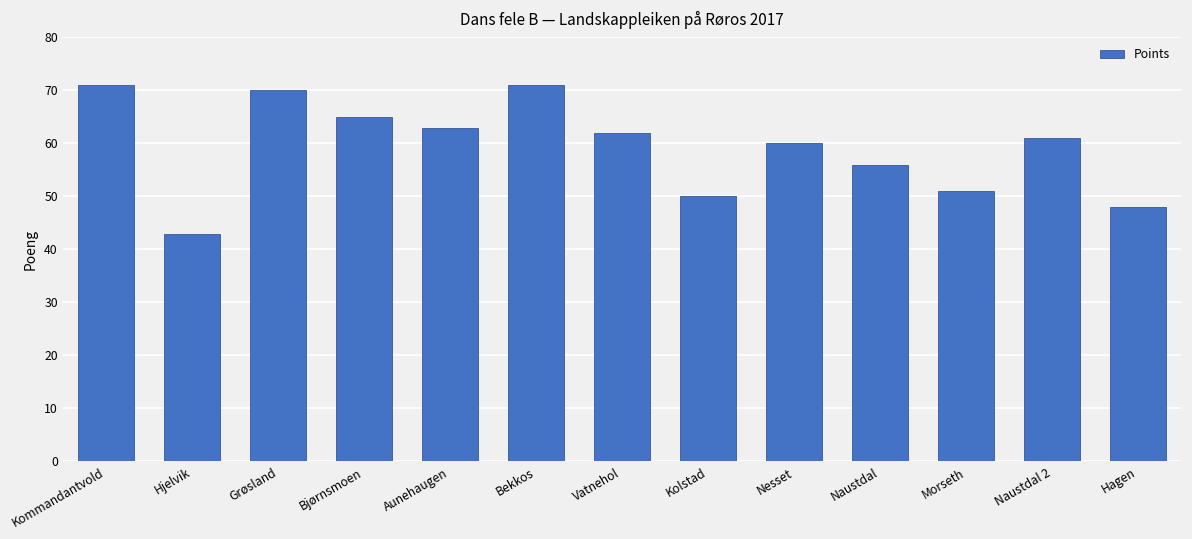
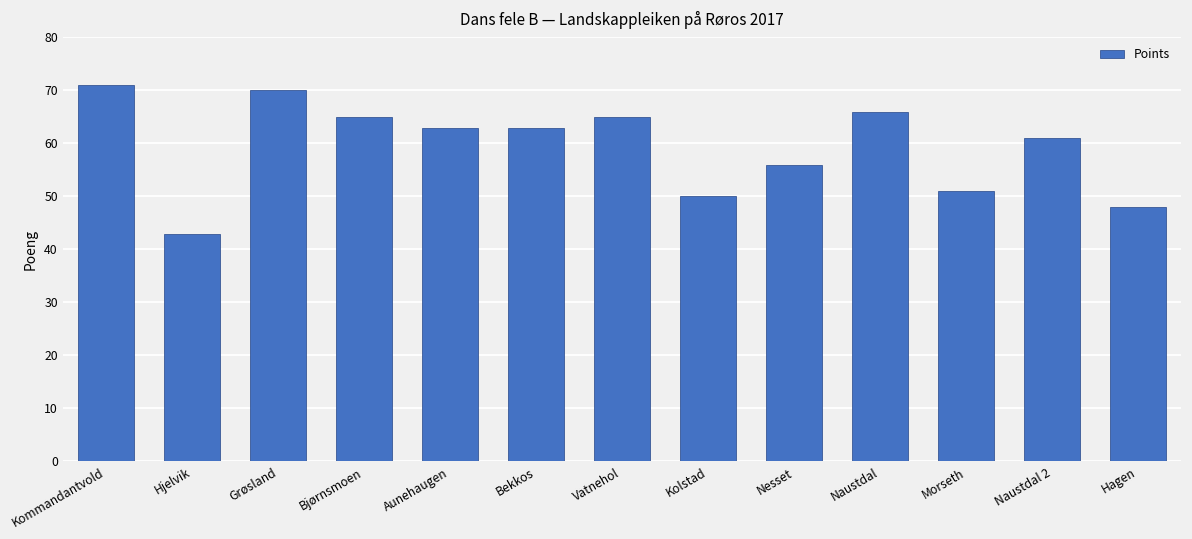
  {
    "Kommandantvold": 71,
    "Hjelvik": 43,
    "Grøsland": 70,
    "Bjørnsmoen": 65,
    "Aunehaugen": 63,
-   "Bekkos": 71,
-   "Vatnehol": 62,
+   "Bekkos": 63,
+   "Vatnehol": 65,
    "Kolstad": 50,
-   "Nesset": 60,
-   "Naustdal": 56,
+   "Nesset": 56,
+   "Naustdal": 66,
    "Morseth": 51,
    "Naustdal 2": 61,
    "Hagen": 48
  }
